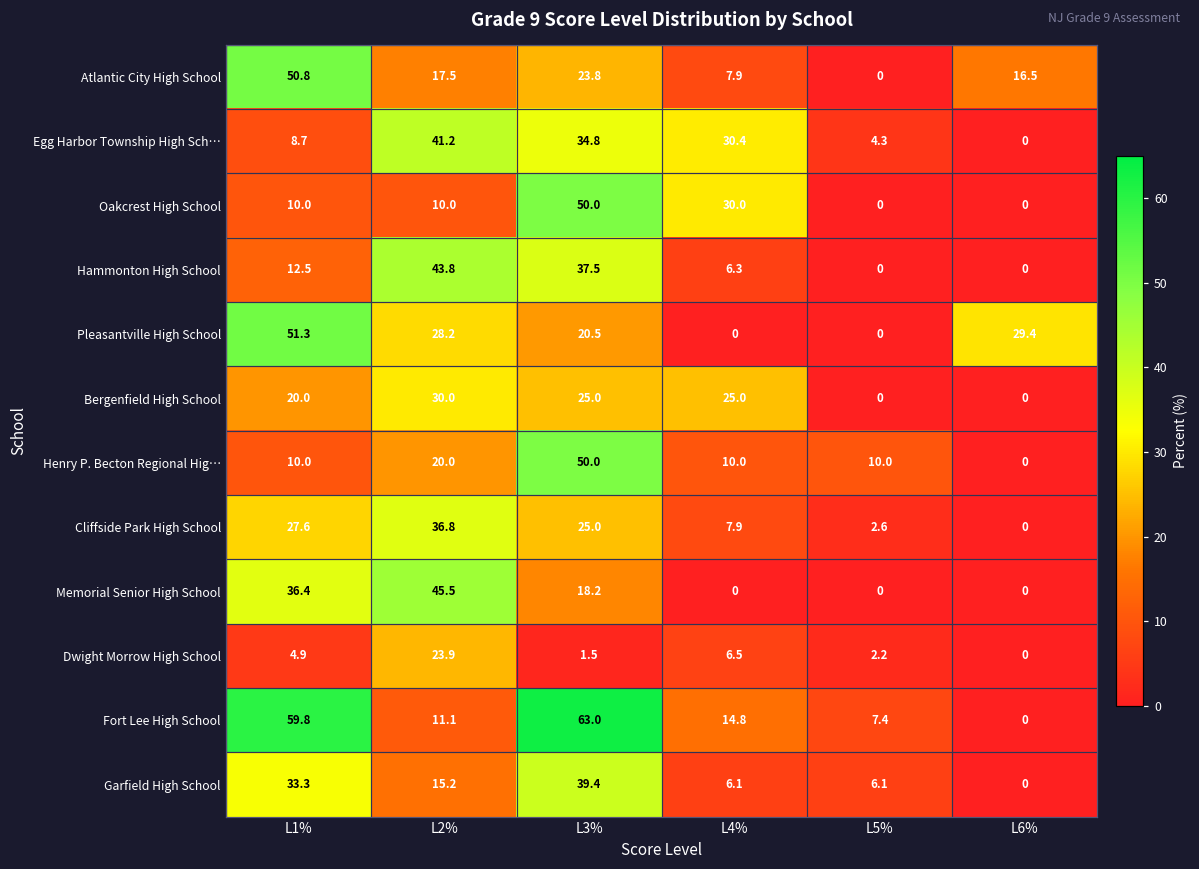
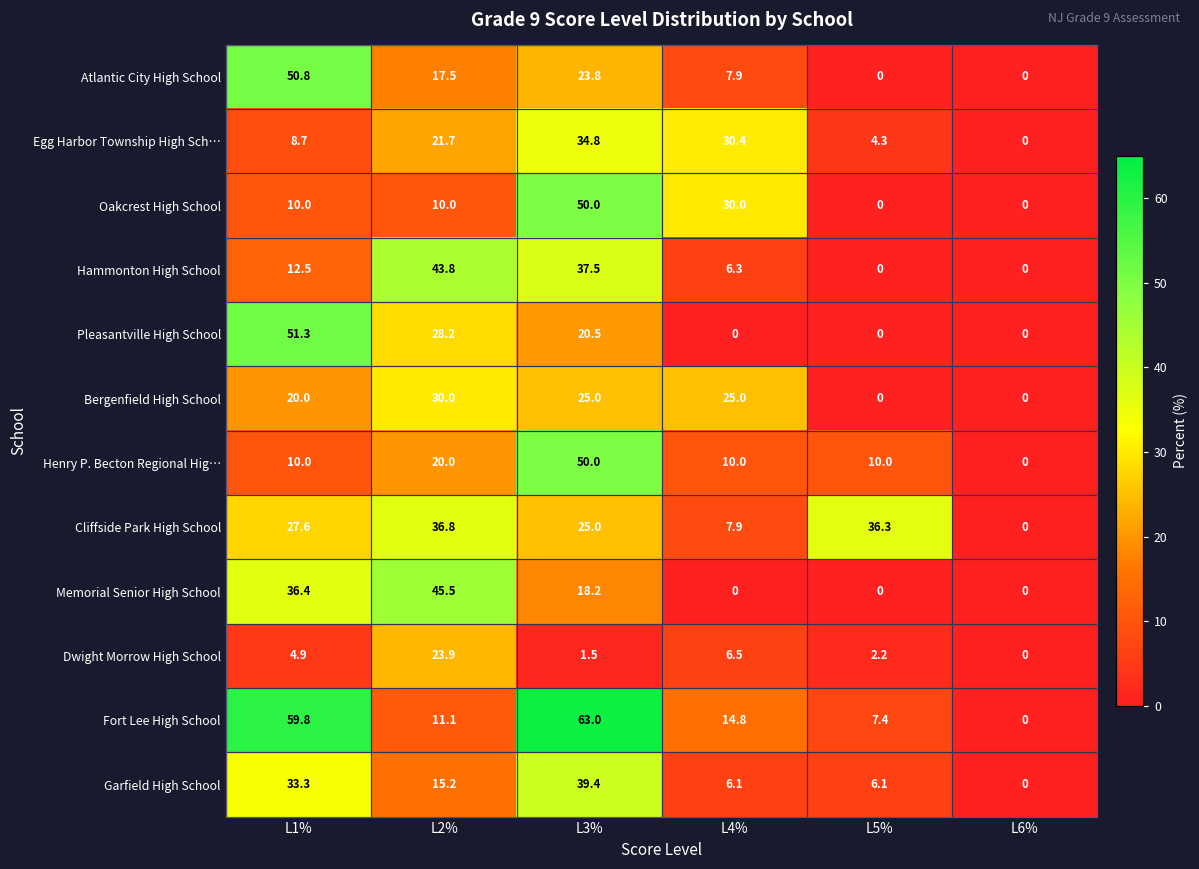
  {
    "Atlantic City High School": {
      "L1%": 50.8,
      "L2%": 17.5,
      "L3%": 23.8,
      "L4%": 7.9,
      "L5%": 0,
-     "L6%": 16.5
+     "L6%": 0
    },
    "Egg Harbor Township High Sch…": {
      "L1%": 8.7,
-     "L2%": 41.2,
+     "L2%": 21.7,
      "L3%": 34.8,
      "L4%": 30.4,
      "L5%": 4.3,
      "L6%": 0
    },
    "Oakcrest High School": {
      "L1%": 10.0,
      "L2%": 10.0,
      "L3%": 50.0,
      "L4%": 30.0,
      "L5%": 0,
      "L6%": 0
    },
    "Hammonton High School": {
      "L1%": 12.5,
      "L2%": 43.8,
      "L3%": 37.5,
      "L4%": 6.3,
      "L5%": 0,
      "L6%": 0
    },
    "Pleasantville High School": {
      "L1%": 51.3,
      "L2%": 28.2,
      "L3%": 20.5,
      "L4%": 0,
      "L5%": 0,
-     "L6%": 29.4
+     "L6%": 0
    },
    "Bergenfield High School": {
      "L1%": 20.0,
      "L2%": 30.0,
      "L3%": 25.0,
      "L4%": 25.0,
      "L5%": 0,
      "L6%": 0
    },
    "Henry P. Becton Regional Hig…": {
      "L1%": 10.0,
      "L2%": 20.0,
      "L3%": 50.0,
      "L4%": 10.0,
      "L5%": 10.0,
      "L6%": 0
    },
    "Cliffside Park High School": {
      "L1%": 27.6,
      "L2%": 36.8,
      "L3%": 25.0,
      "L4%": 7.9,
-     "L5%": 2.6,
+     "L5%": 36.3,
      "L6%": 0
    },
    "Memorial Senior High School": {
      "L1%": 36.4,
      "L2%": 45.5,
      "L3%": 18.2,
      "L4%": 0,
      "L5%": 0,
      "L6%": 0
    },
    "Dwight Morrow High School": {
      "L1%": 4.9,
      "L2%": 23.9,
      "L3%": 1.5,
      "L4%": 6.5,
      "L5%": 2.2,
      "L6%": 0
    },
    "Fort Lee High School": {
      "L1%": 59.8,
      "L2%": 11.1,
      "L3%": 63.0,
      "L4%": 14.8,
      "L5%": 7.4,
      "L6%": 0
    },
    "Garfield High School": {
      "L1%": 33.3,
      "L2%": 15.2,
      "L3%": 39.4,
      "L4%": 6.1,
      "L5%": 6.1,
      "L6%": 0
    }
  }
